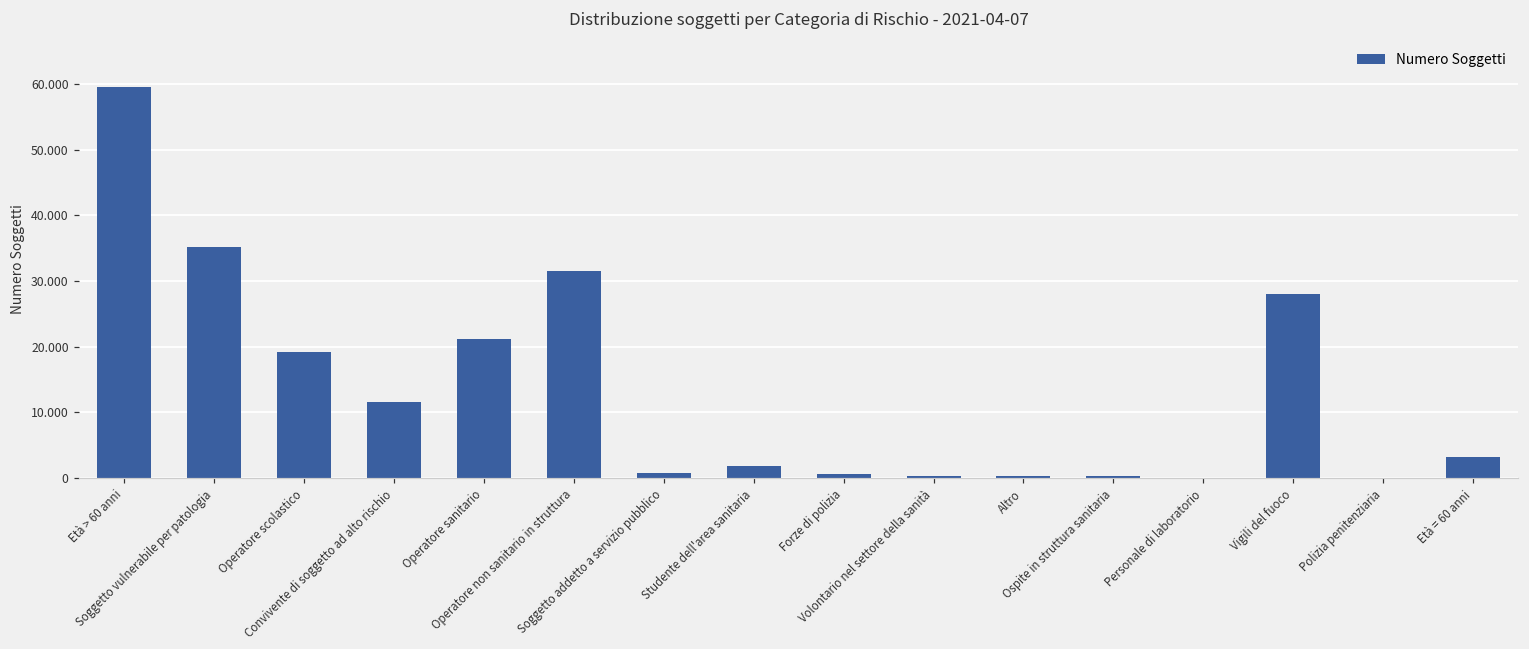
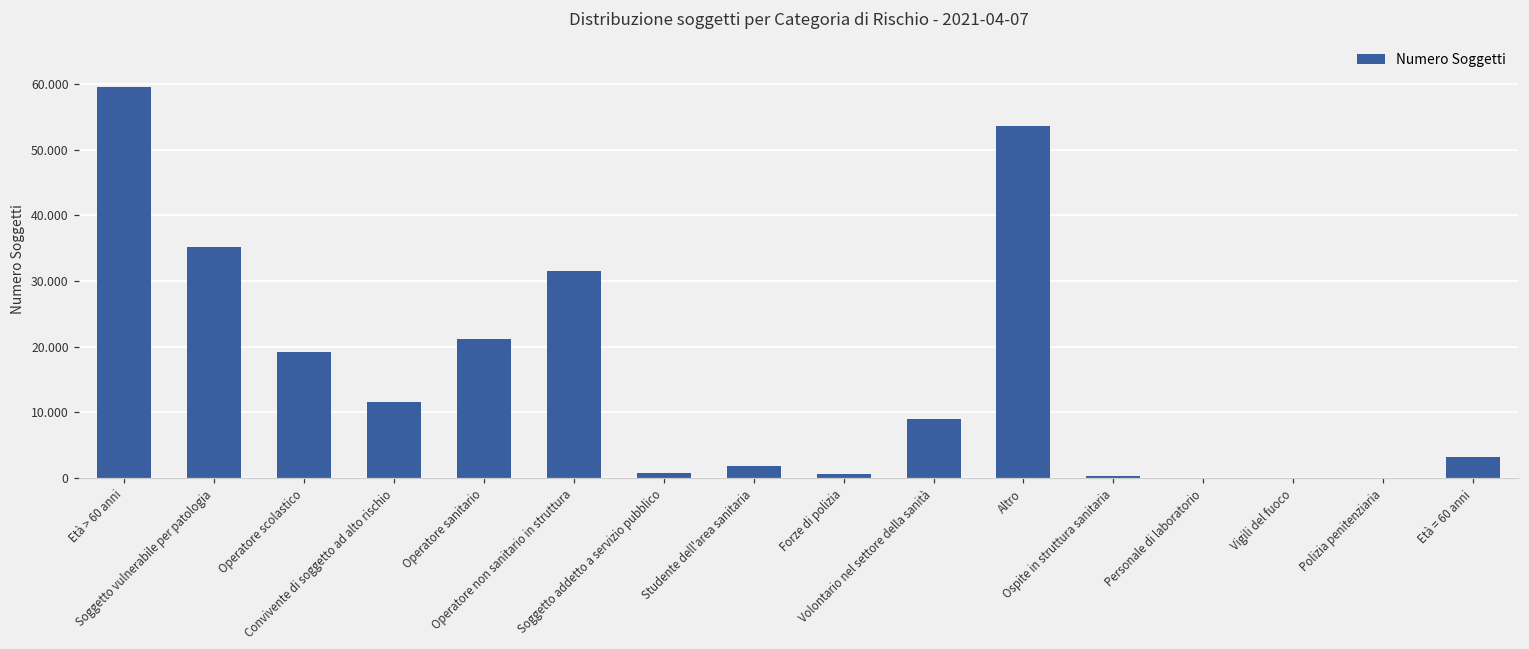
  {
    "Età > 60 anni": 60,
    "Soggetto vulnerabile per patologia": 35,
    "Operatore scolastico": 19,
    "Convivente di soggetto ad alto rischio": 12,
    "Operatore sanitario": 21,
    "Operatore non sanitario in struttura": 32,
    "Soggetto addetto a servizio pubblico": 1,
    "Studente dell'area sanitaria": 2,
    "Forze di polizia": 0,
-   "Volontario nel settore della sanità": 0,
-   "Altro": 0,
-   "Vigili del fuoco": 28,
+   "Volontario nel settore della sanità": 9,
+   "Altro": 54,
+   "Vigili del fuoco": 0,
    "Età = 60 anni": 3
  }
